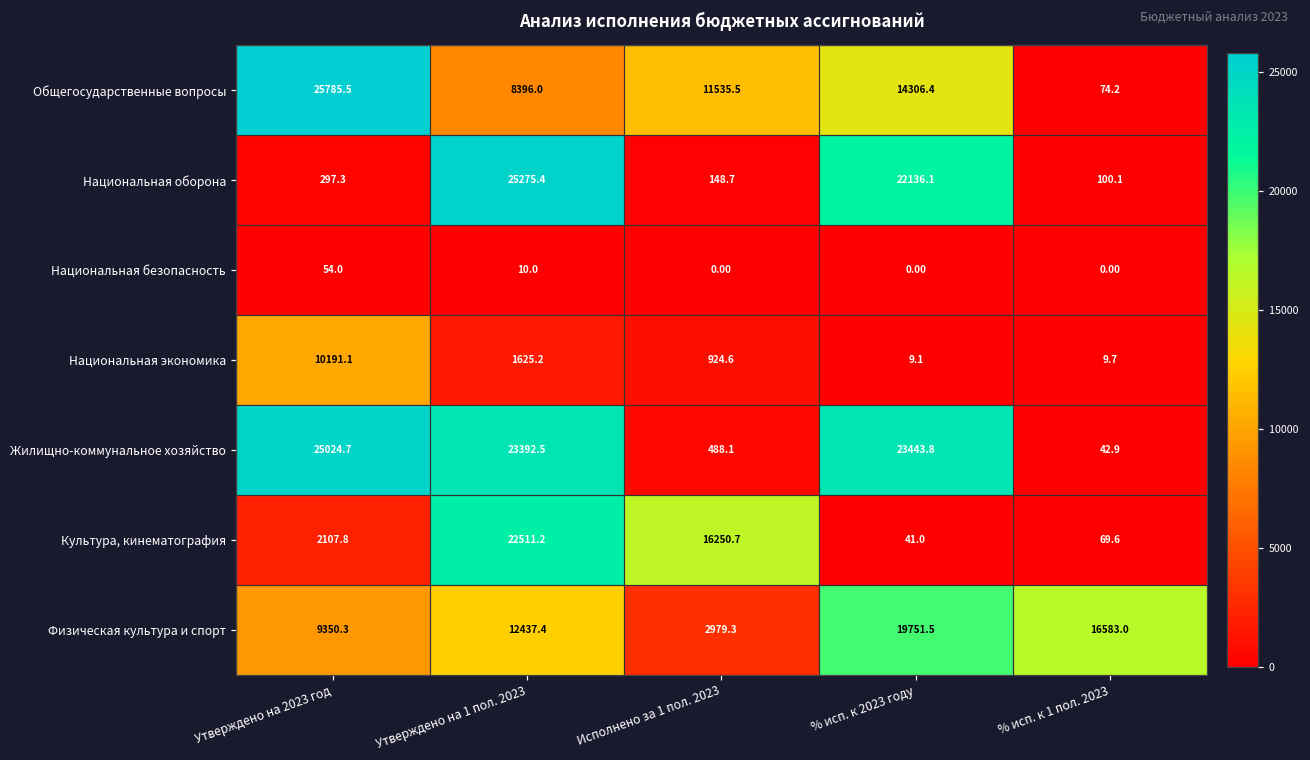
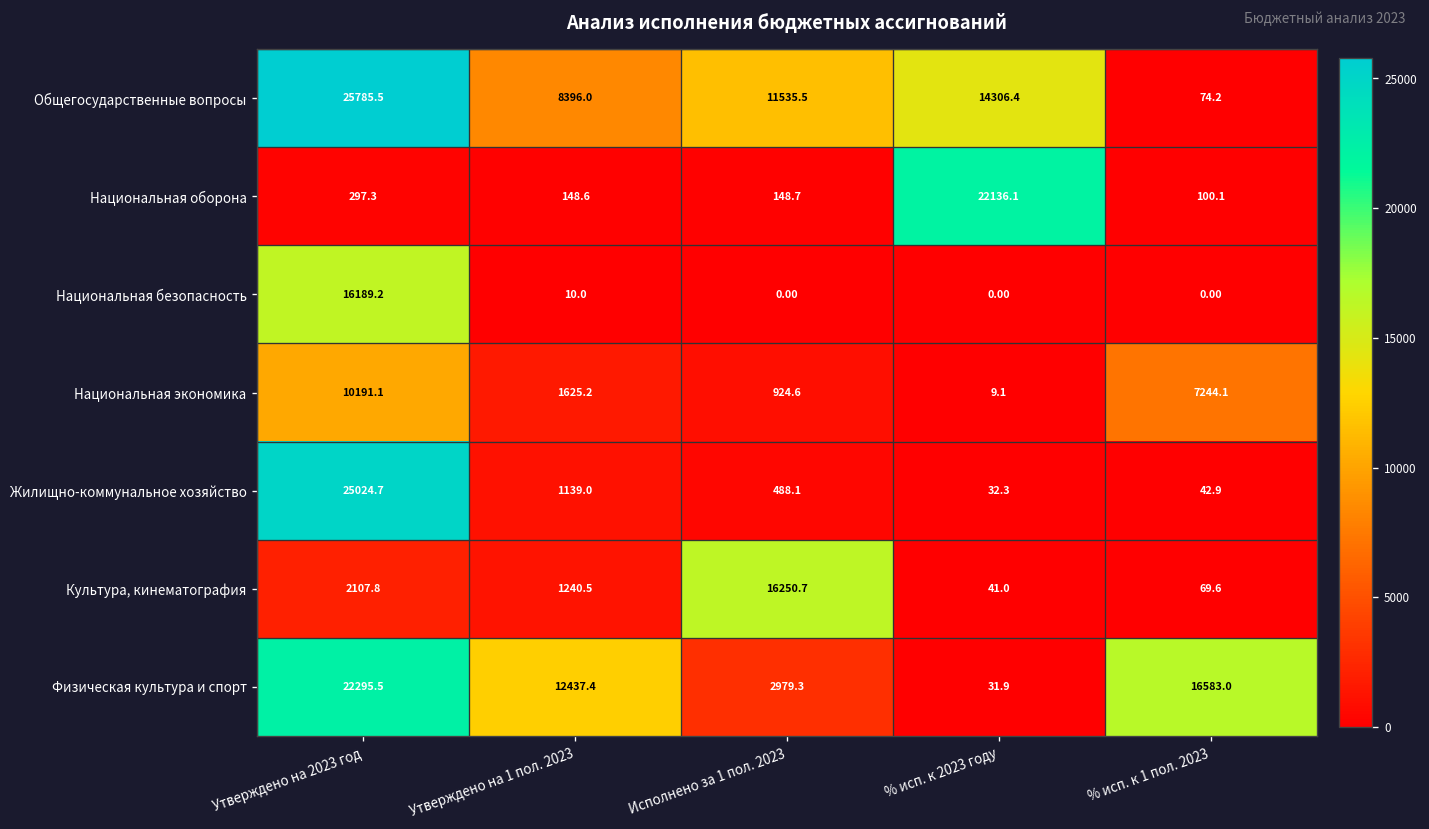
  {
    "Общегосударственные вопросы": {
      "Утверждено на 2023 год": 25785.5,
      "Утверждено на 1 пол. 2023": 8396.0,
      "Исполнено за 1 пол. 2023": 11535.5,
      "% исп. к 2023 году": 14306.4,
      "% исп. к 1 пол. 2023": 74.2
    },
    "Национальная оборона": {
      "Утверждено на 2023 год": 297.3,
-     "Утверждено на 1 пол. 2023": 25275.4,
+     "Утверждено на 1 пол. 2023": 148.6,
      "Исполнено за 1 пол. 2023": 148.7,
      "% исп. к 2023 году": 22136.1,
      "% исп. к 1 пол. 2023": 100.1
    },
    "Национальная безопасность": {
-     "Утверждено на 2023 год": 54.0,
+     "Утверждено на 2023 год": 16189.2,
      "Утверждено на 1 пол. 2023": 10.0,
      "Исполнено за 1 пол. 2023": 0.00,
      "% исп. к 2023 году": 0.00,
      "% исп. к 1 пол. 2023": 0.00
    },
    "Национальная экономика": {
      "Утверждено на 2023 год": 10191.1,
      "Утверждено на 1 пол. 2023": 1625.2,
      "Исполнено за 1 пол. 2023": 924.6,
      "% исп. к 2023 году": 9.1,
-     "% исп. к 1 пол. 2023": 9.7
+     "% исп. к 1 пол. 2023": 7244.1
    },
    "Жилищно-коммунальное хозяйство": {
      "Утверждено на 2023 год": 25024.7,
-     "Утверждено на 1 пол. 2023": 23392.5,
+     "Утверждено на 1 пол. 2023": 1139.0,
      "Исполнено за 1 пол. 2023": 488.1,
-     "% исп. к 2023 году": 23443.8,
+     "% исп. к 2023 году": 32.3,
      "% исп. к 1 пол. 2023": 42.9
    },
    "Культура, кинематография": {
      "Утверждено на 2023 год": 2107.8,
-     "Утверждено на 1 пол. 2023": 22511.2,
+     "Утверждено на 1 пол. 2023": 1240.5,
      "Исполнено за 1 пол. 2023": 16250.7,
      "% исп. к 2023 году": 41.0,
      "% исп. к 1 пол. 2023": 69.6
    },
    "Физическая культура и спорт": {
-     "Утверждено на 2023 год": 9350.3,
+     "Утверждено на 2023 год": 22295.5,
      "Утверждено на 1 пол. 2023": 12437.4,
      "Исполнено за 1 пол. 2023": 2979.3,
-     "% исп. к 2023 году": 19751.5,
+     "% исп. к 2023 году": 31.9,
      "% исп. к 1 пол. 2023": 16583.0
    }
  }
